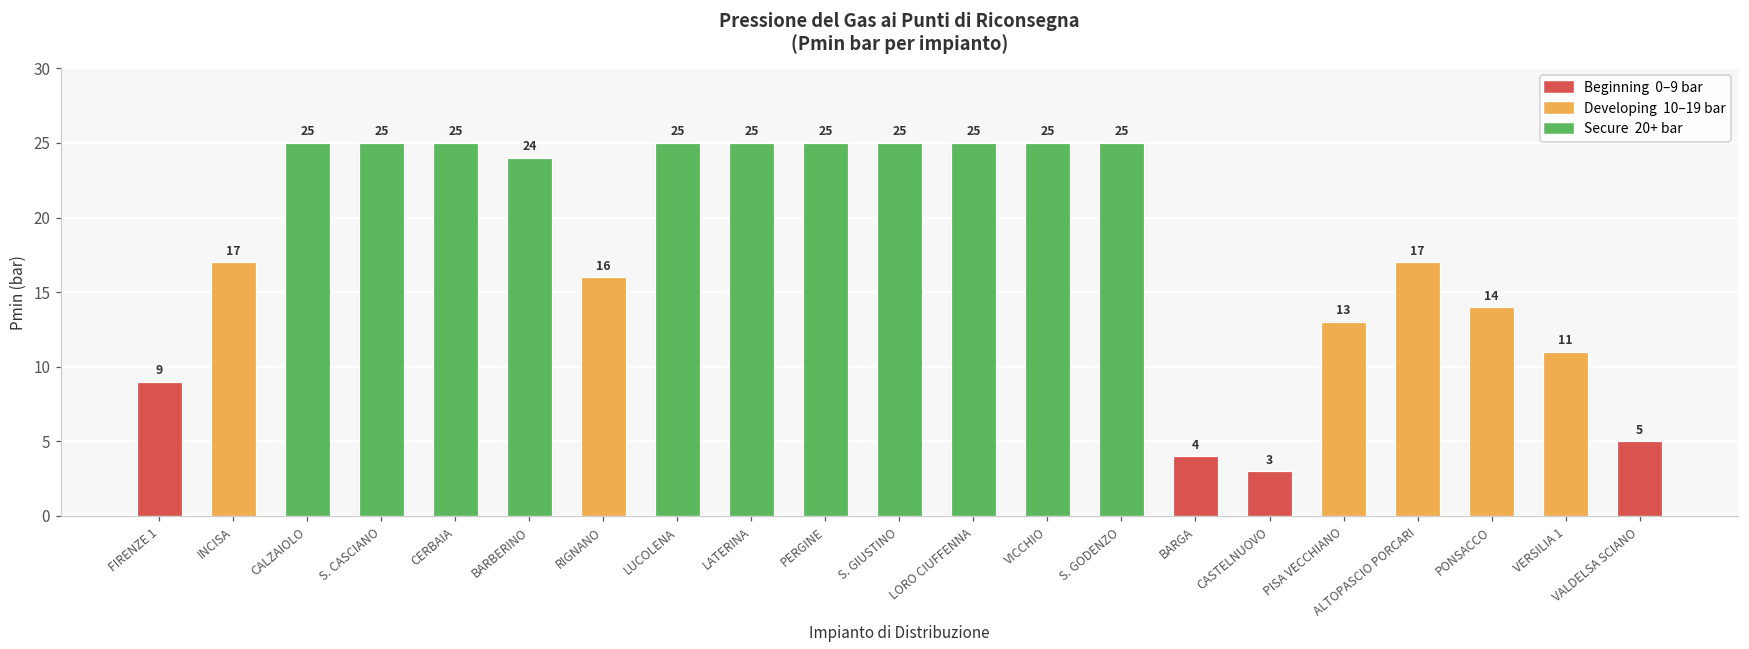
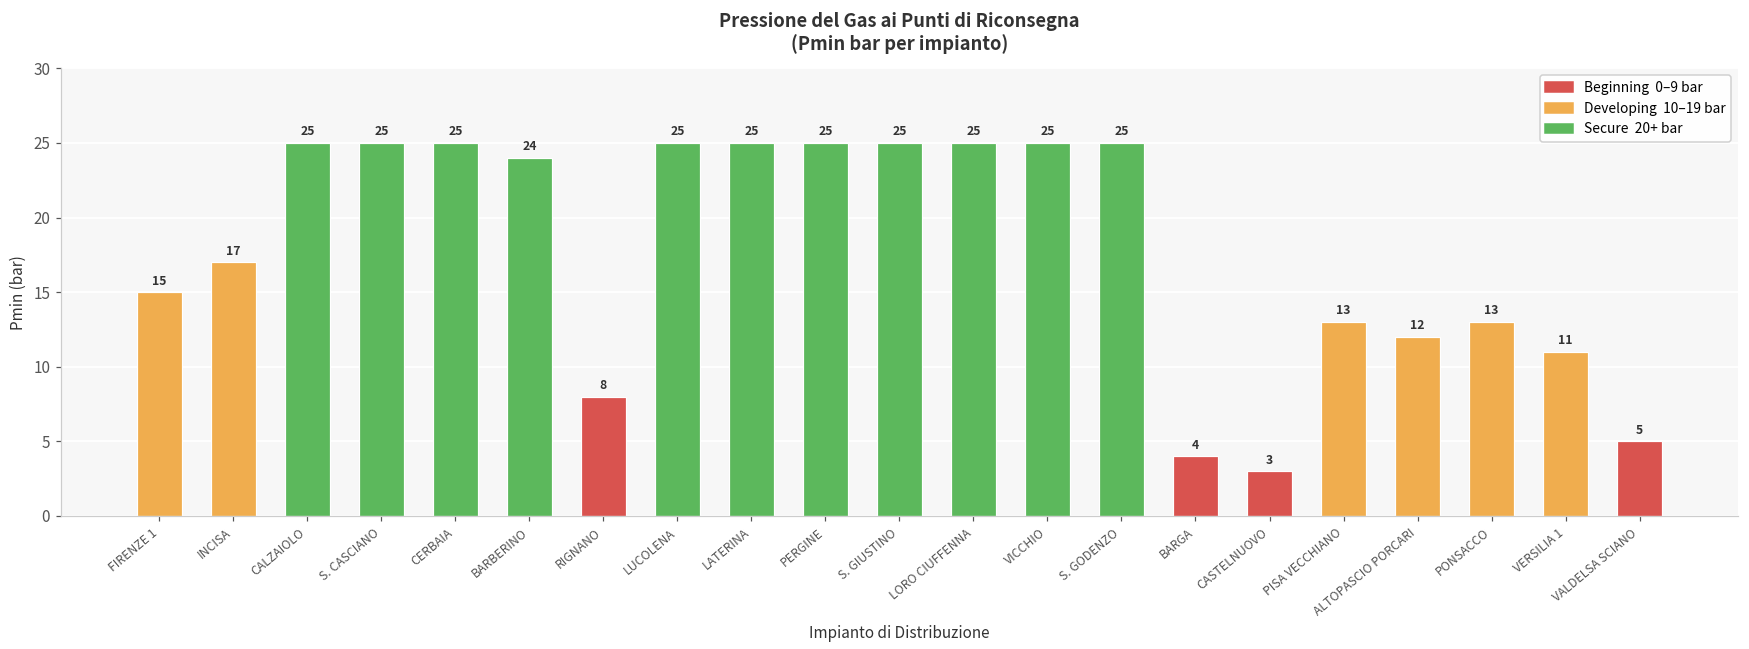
  {
-   "FIRENZE 1": 9,
+   "FIRENZE 1": 15,
    "INCISA": 17,
    "CALZAIOLO": 25,
    "S. CASCIANO": 25,
    "CERBAIA": 25,
    "BARBERINO": 24,
-   "RIGNANO": 16,
+   "RIGNANO": 8,
    "LUCOLENA": 25,
    "LATERINA": 25,
    "PERGINE": 25,
    "S. GIUSTINO": 25,
    "LORO CIUFFENNA": 25,
    "VICCHIO": 25,
    "S. GODENZO": 25,
    "BARGA": 4,
    "CASTELNUOVO": 3,
    "PISA VECCHIANO": 13,
-   "ALTOPASCIO PORCARI": 17,
-   "PONSACCO": 14,
+   "ALTOPASCIO PORCARI": 12,
+   "PONSACCO": 13,
    "VERSILIA 1": 11,
    "VALDELSA SCIANO": 5
  }
